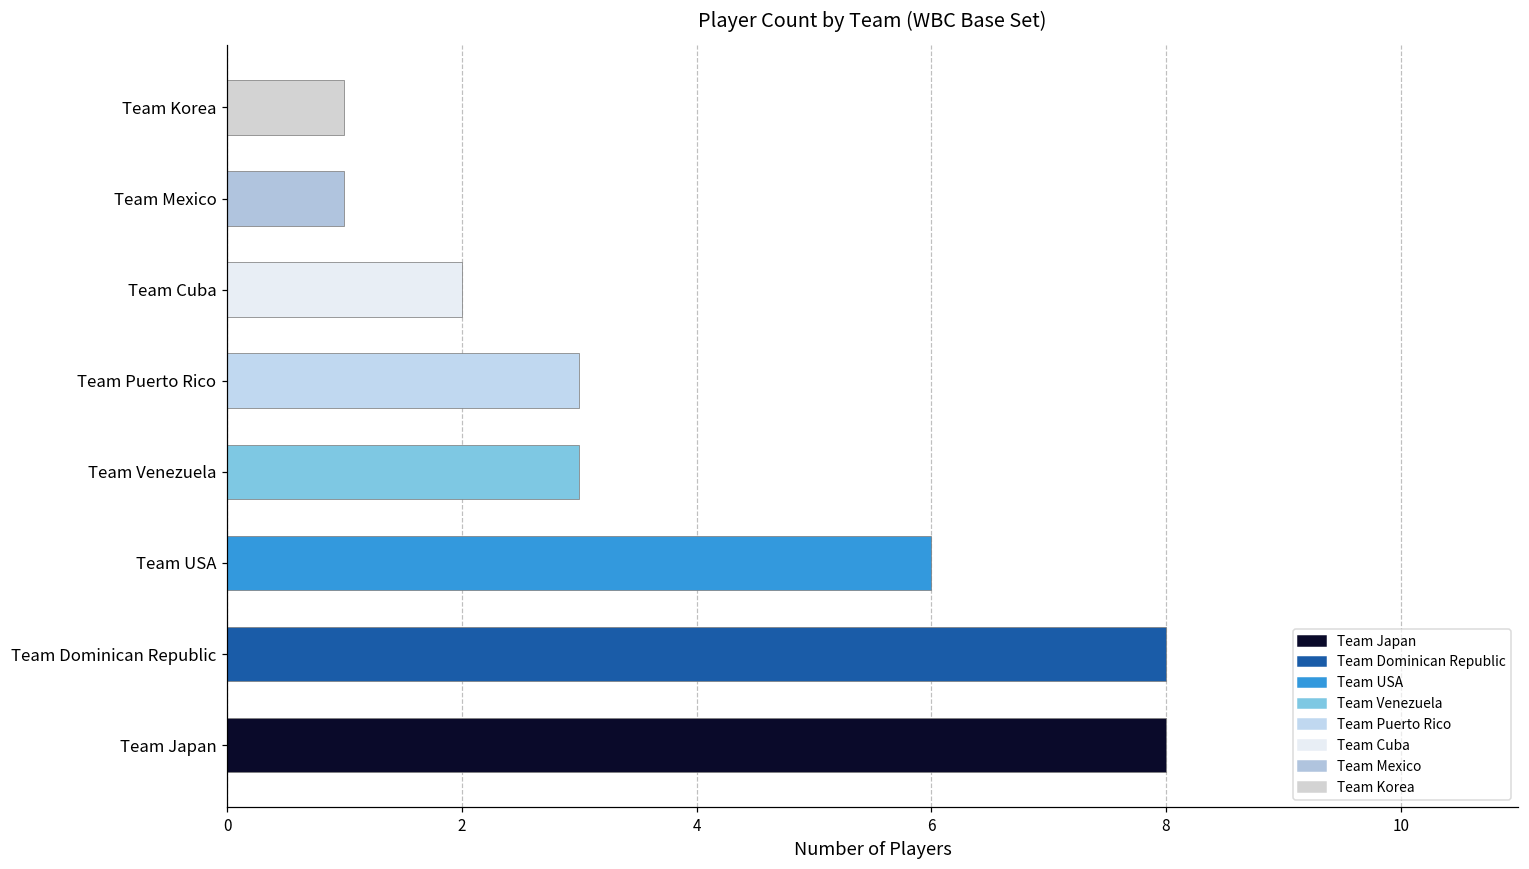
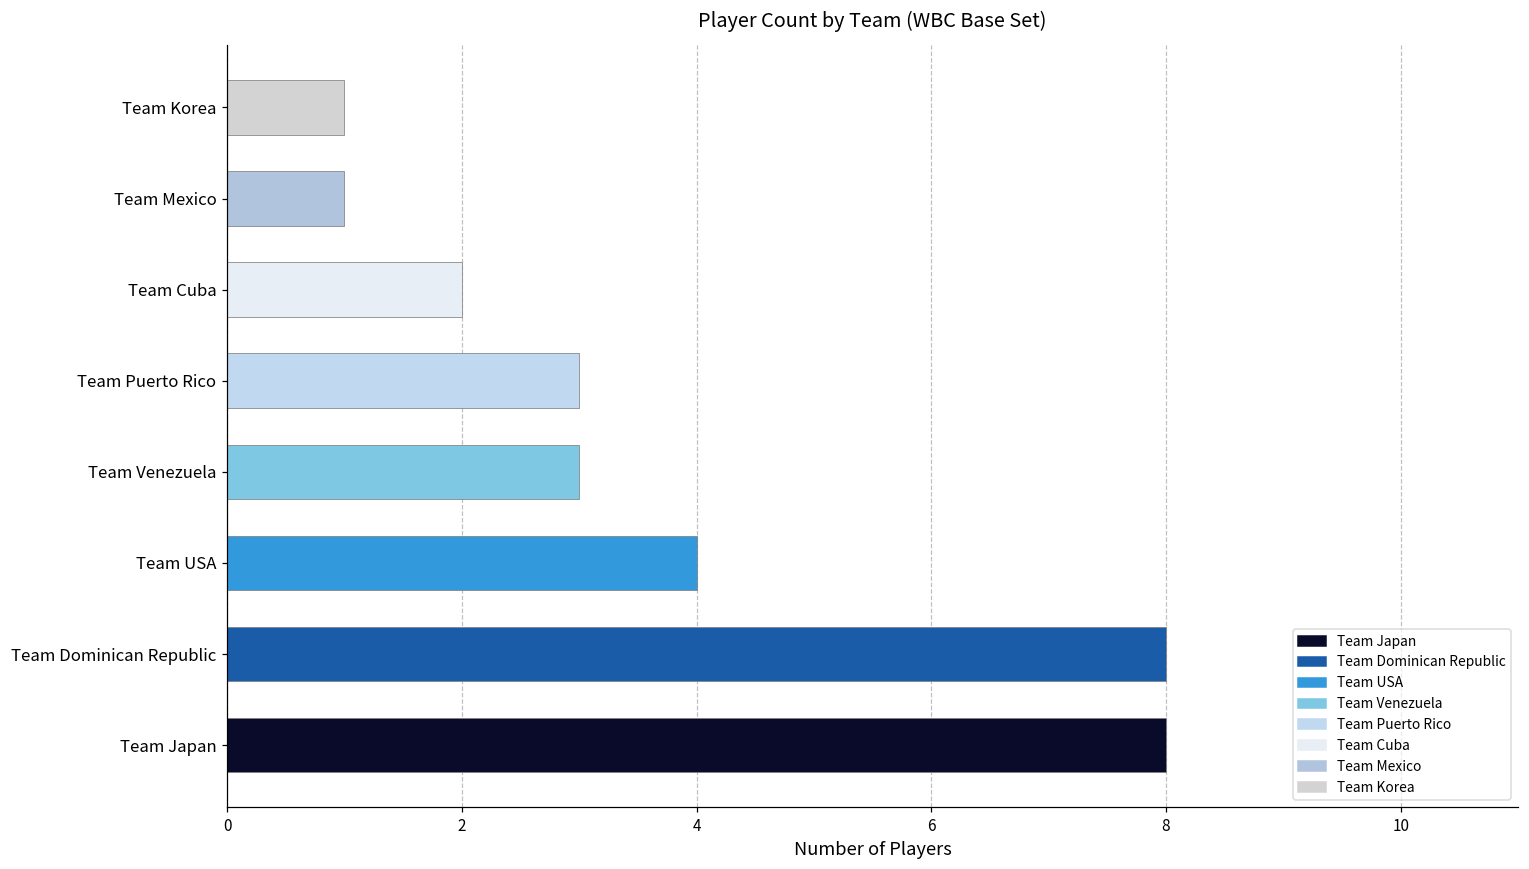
  {
    "Team Korea": 1,
    "Team Mexico": 1,
    "Team Cuba": 2,
    "Team Puerto Rico": 3,
    "Team Venezuela": 3,
-   "Team USA": 6,
+   "Team USA": 4,
    "Team Dominican Republic": 8,
    "Team Japan": 8
  }
